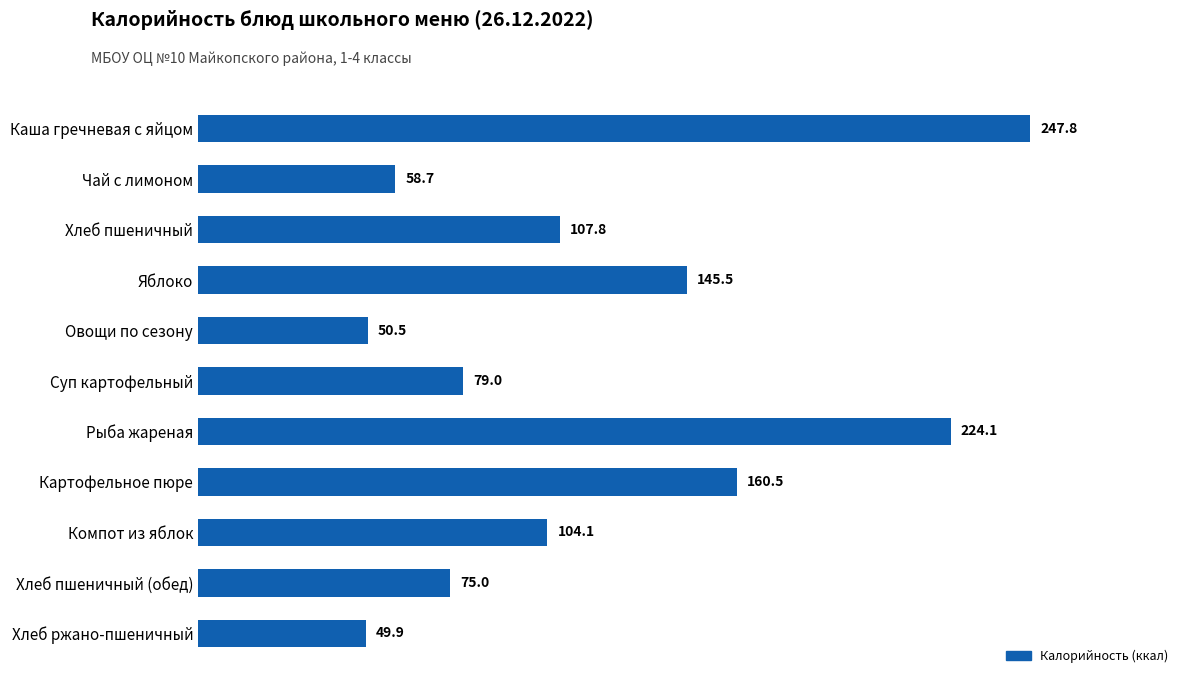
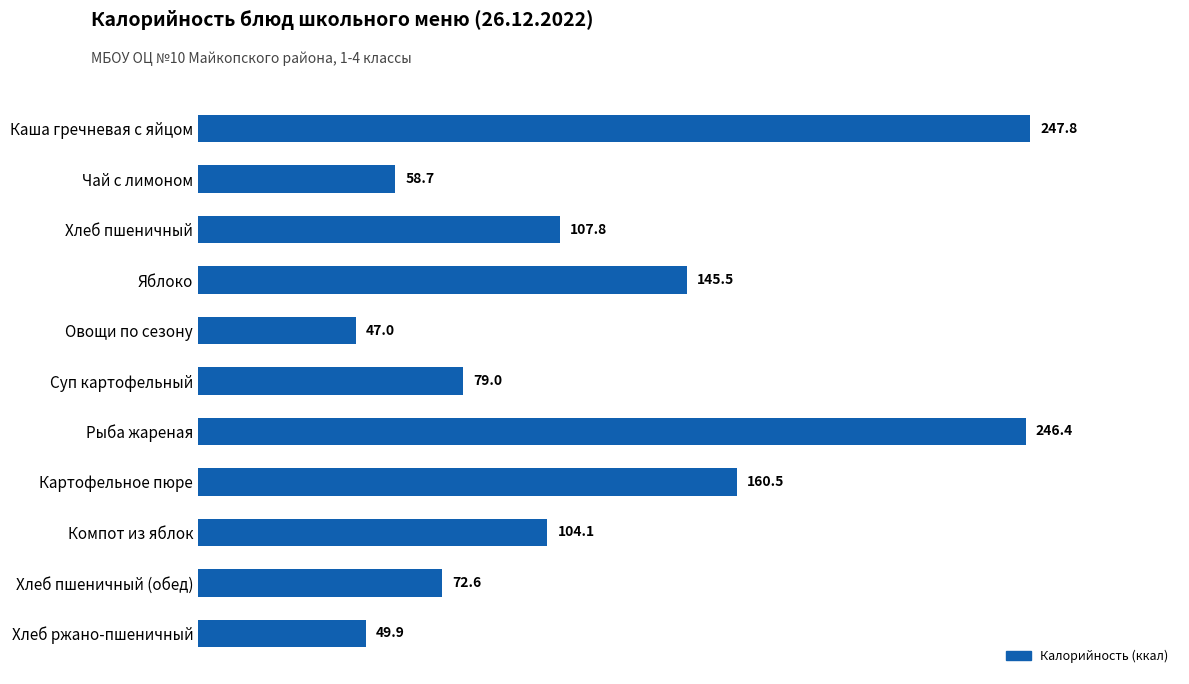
  {
    "Каша гречневая с яйцом": 247.8,
    "Чай с лимоном": 58.7,
    "Хлеб пшеничный": 107.8,
    "Яблоко": 145.5,
-   "Овощи по сезону": 50.5,
+   "Овощи по сезону": 47.0,
    "Суп картофельный": 79.0,
-   "Рыба жареная": 224.1,
+   "Рыба жареная": 246.4,
    "Картофельное пюре": 160.5,
    "Компот из яблок": 104.1,
-   "Хлеб пшеничный (обед)": 75.0,
+   "Хлеб пшеничный (обед)": 72.6,
    "Хлеб ржано-пшеничный": 49.9
  }
